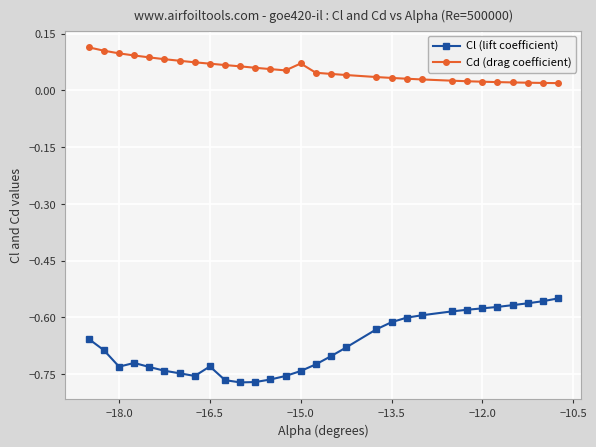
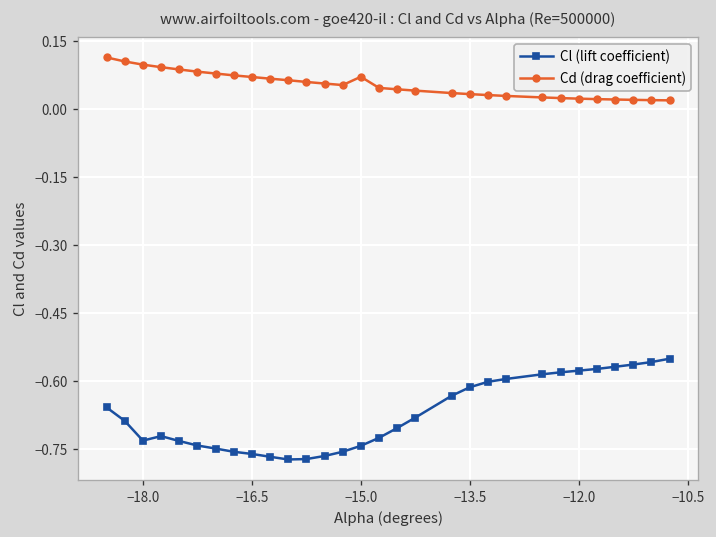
  {
    "Cl (lift coefficient)": {
      "−18.0": -0.73,
-     "−16.5": -0.73,
+     "−16.5": -0.76,
      "−15.0": -0.74,
      "−13.5": -0.61,
      "−12.0": -0.58
    },
    "Cd (drag coefficient)": {
      "−18.0": 0.10,
      "−16.5": 0.07,
      "−15.0": 0.07,
      "−13.5": 0.03,
      "−12.0": 0.02
    }
  }
